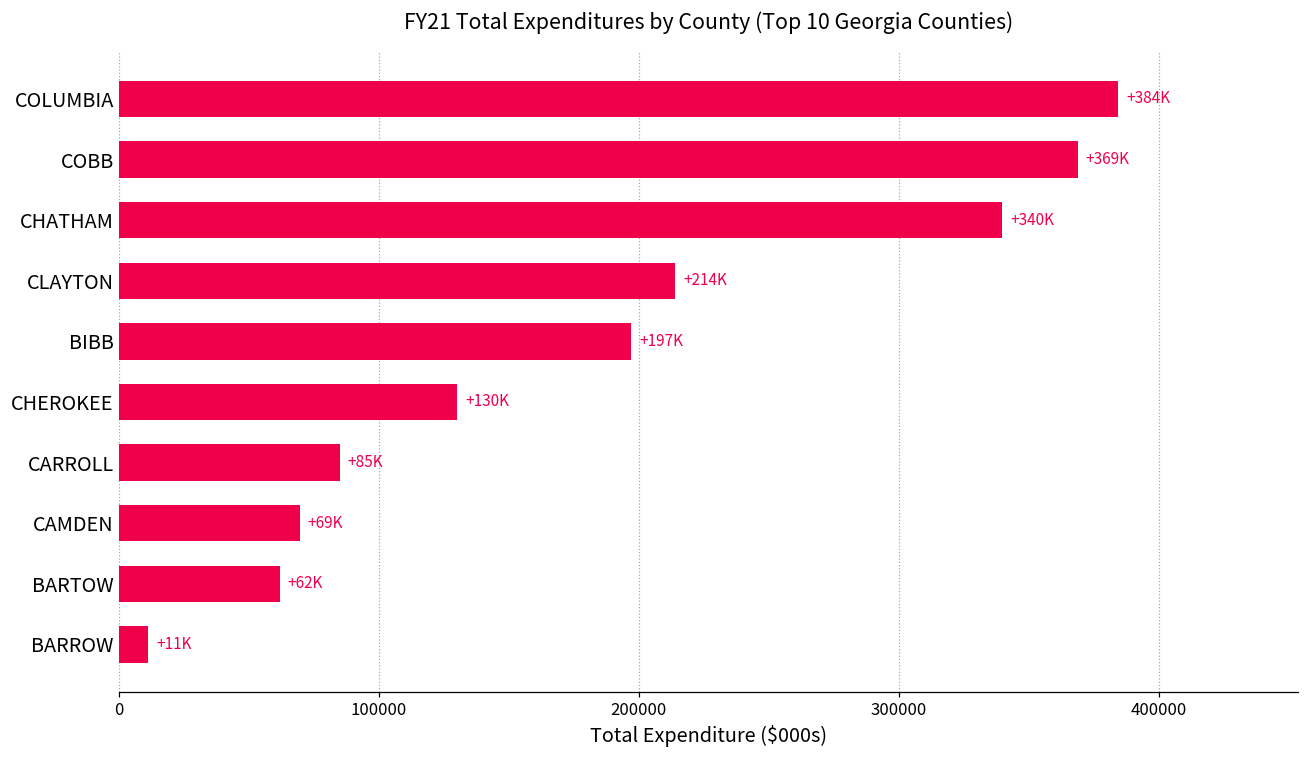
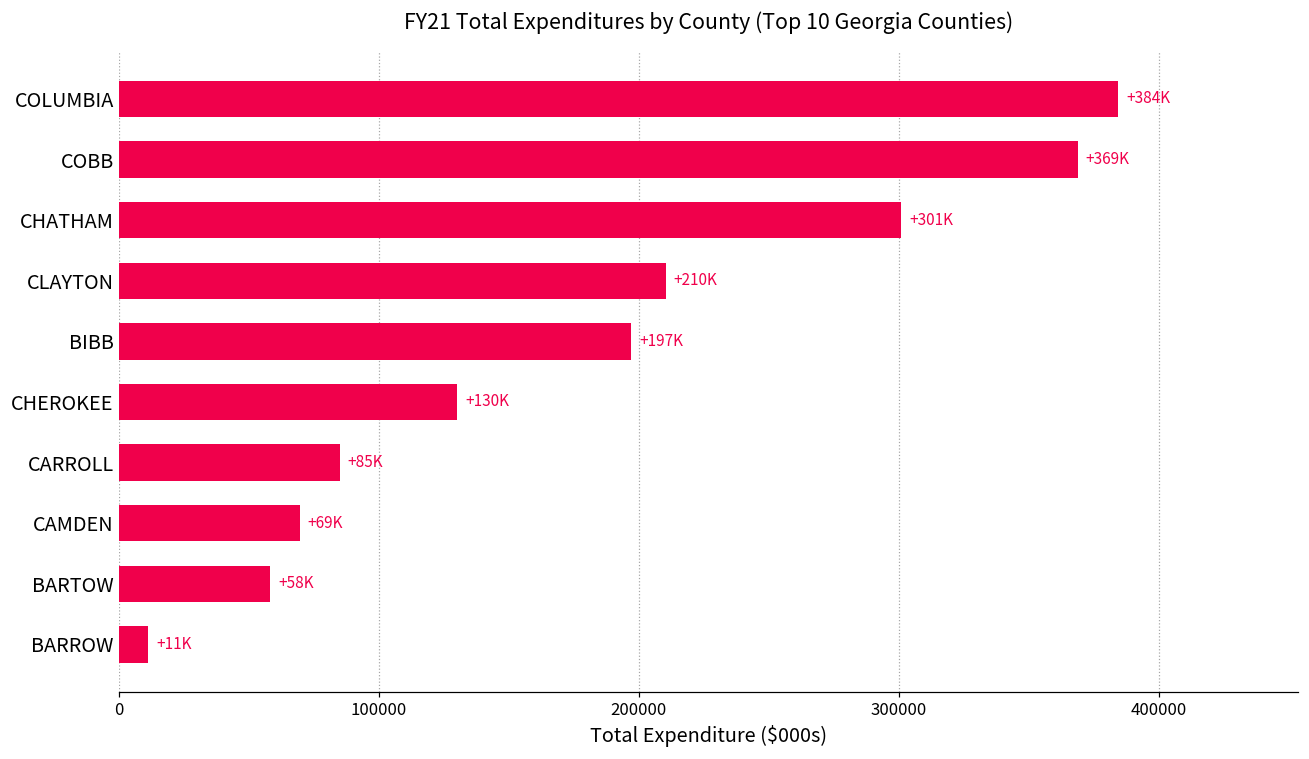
  {
    "COLUMBIA": "+384K",
    "COBB": "+369K",
-   "CHATHAM": "+340K",
-   "CLAYTON": "+214K",
+   "CHATHAM": "+301K",
+   "CLAYTON": "+210K",
    "BIBB": "+197K",
    "CHEROKEE": "+130K",
    "CARROLL": "+85K",
    "CAMDEN": "+69K",
-   "BARTOW": "+62K",
+   "BARTOW": "+58K",
    "BARROW": "+11K"
  }
